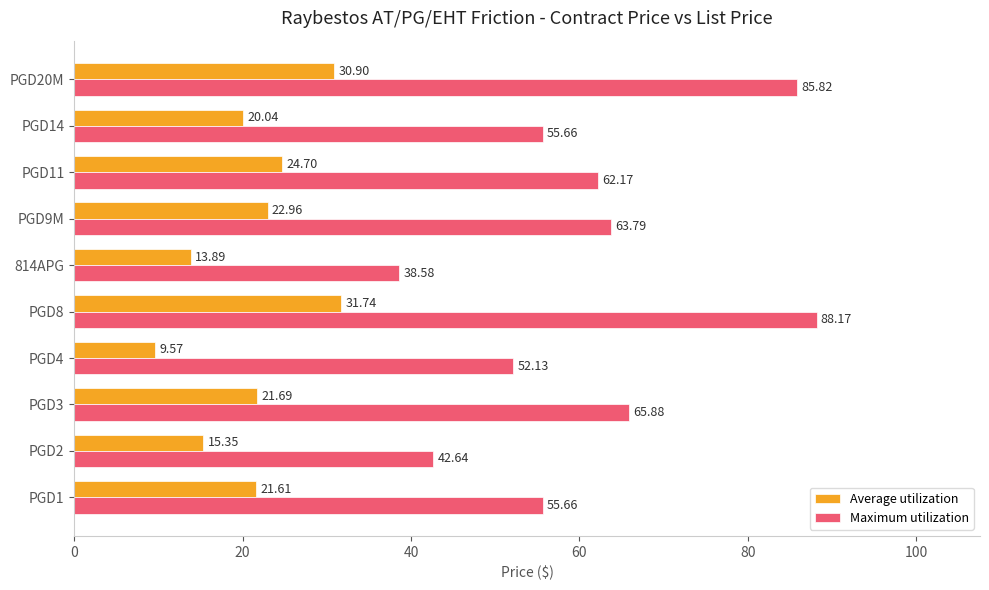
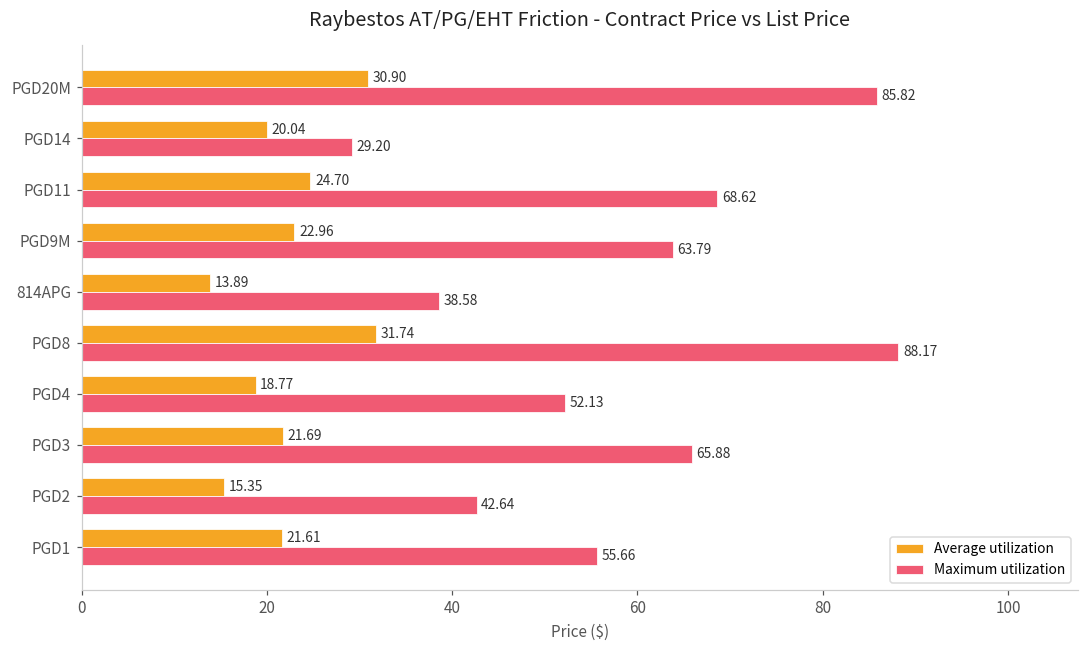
  {
    "Average utilization": {
      "PGD20M": 30.90,
      "PGD14": 20.04,
      "PGD11": 24.70,
      "PGD9M": 22.96,
      "814APG": 13.89,
      "PGD8": 31.74,
-     "PGD4": 9.57,
+     "PGD4": 18.77,
      "PGD3": 21.69,
      "PGD2": 15.35,
      "PGD1": 21.61
    },
    "Maximum utilization": {
      "PGD20M": 85.82,
-     "PGD14": 55.66,
-     "PGD11": 62.17,
+     "PGD14": 29.20,
+     "PGD11": 68.62,
      "PGD9M": 63.79,
      "814APG": 38.58,
      "PGD8": 88.17,
      "PGD4": 52.13,
      "PGD3": 65.88,
      "PGD2": 42.64,
      "PGD1": 55.66
    }
  }
